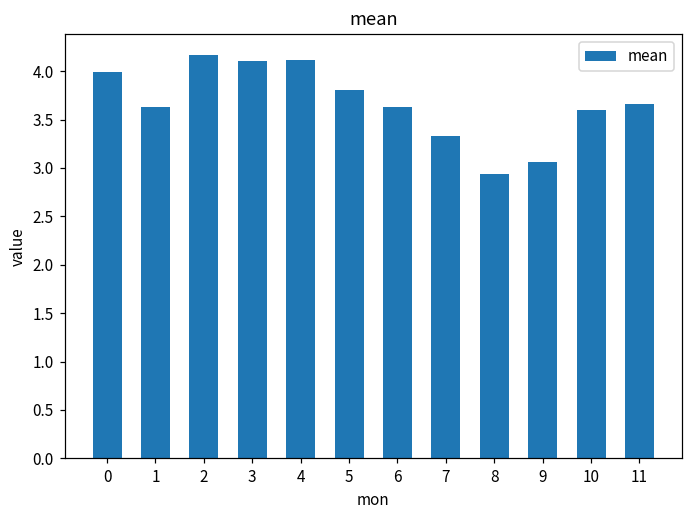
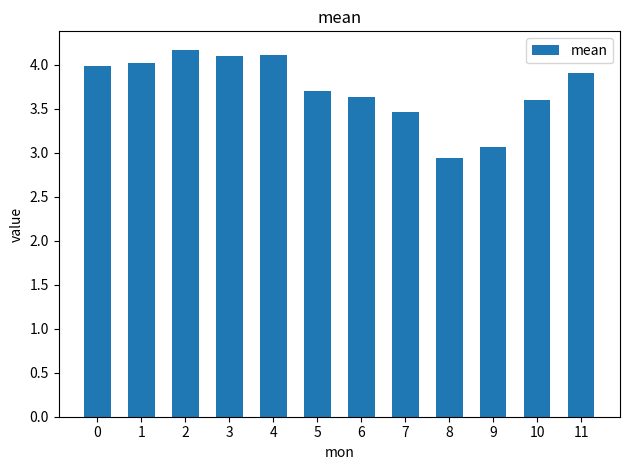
  {
    "0": 4.0,
-   "1": 3.6,
+   "1": 4.0,
    "2": 4.2,
    "3": 4.1,
    "4": 4.1,
-   "5": 3.8,
+   "5": 3.7,
    "6": 3.6,
-   "7": 3.3,
+   "7": 3.5,
    "8": 2.9,
    "9": 3.1,
    "10": 3.6,
-   "11": 3.7
+   "11": 3.9
  }
